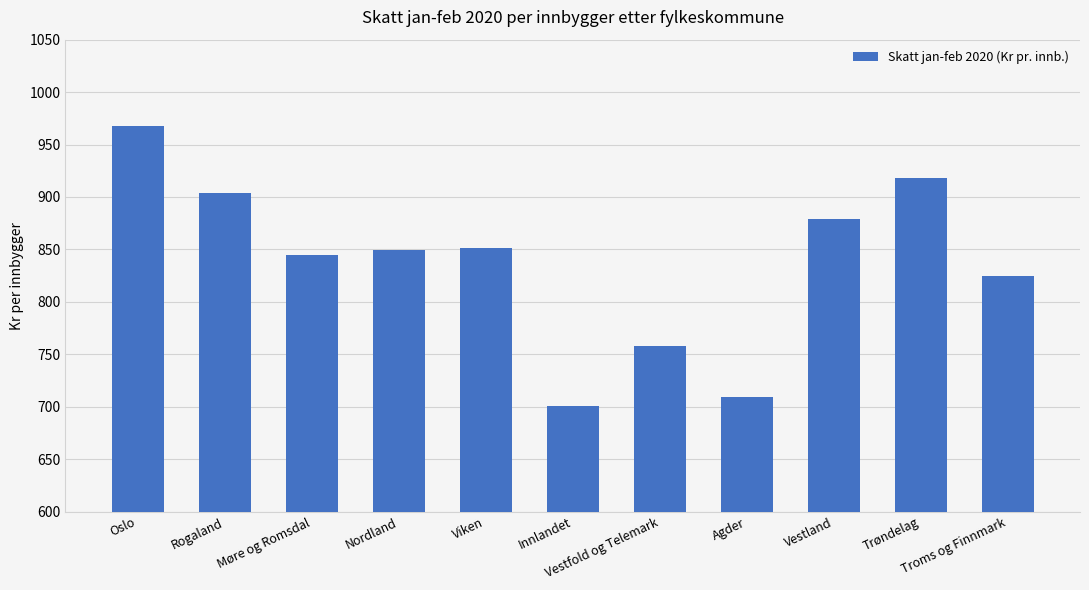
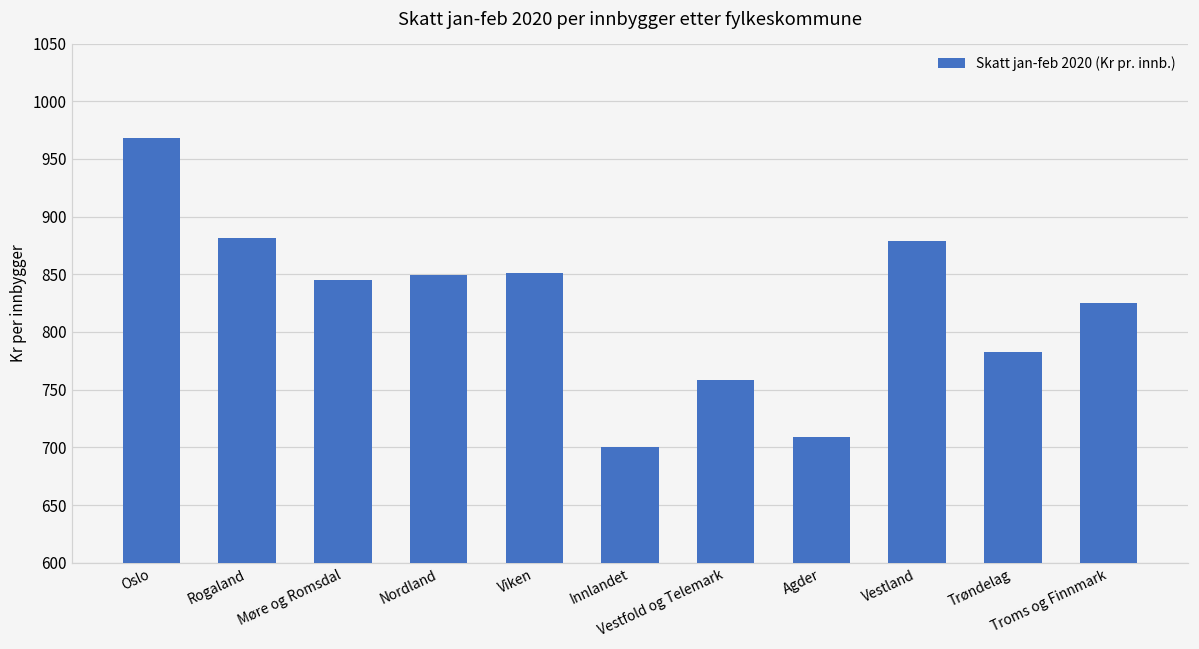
  {
    "Oslo": 968,
-   "Rogaland": 904,
+   "Rogaland": 882,
    "Møre og Romsdal": 845,
    "Nordland": 850,
    "Viken": 851,
    "Innlandet": 700,
    "Vestfold og Telemark": 758,
    "Agder": 709,
    "Vestland": 879,
-   "Trøndelag": 918,
+   "Trøndelag": 783,
    "Troms og Finnmark": 825
  }
